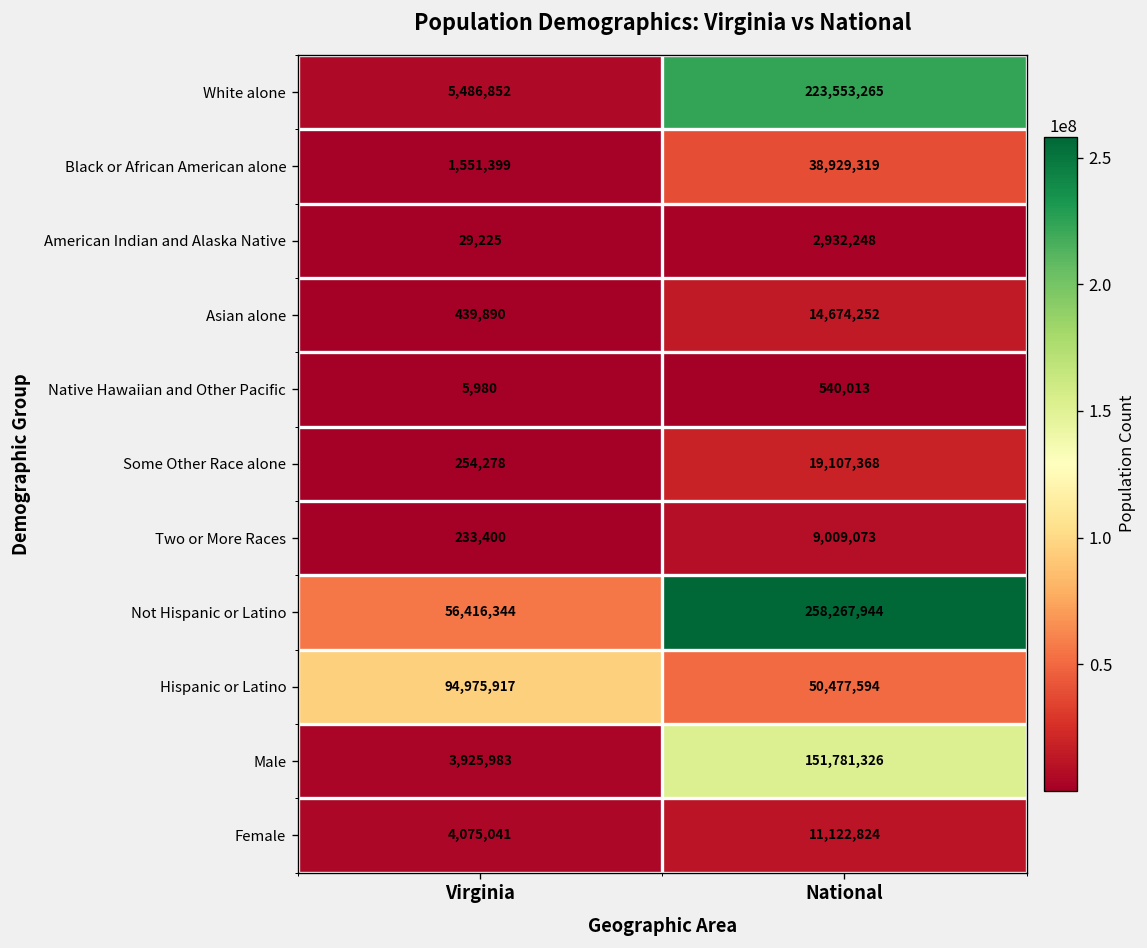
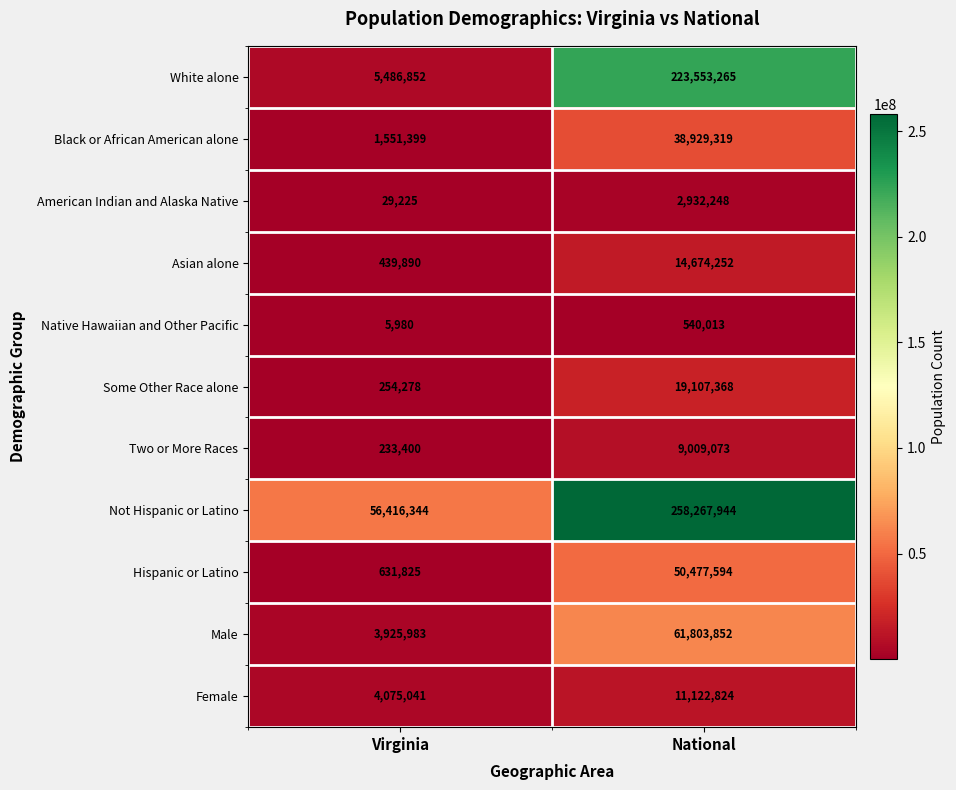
  {
    "White alone": {
      "Virginia": "5,486,852",
      "National": "223,553,265"
    },
    "Black or African American alone": {
      "Virginia": "1,551,399",
      "National": "38,929,319"
    },
    "American Indian and Alaska Native": {
      "Virginia": "29,225",
      "National": "2,932,248"
    },
    "Asian alone": {
      "Virginia": "439,890",
      "National": "14,674,252"
    },
    "Native Hawaiian and Other Pacific": {
      "Virginia": "5,980",
      "National": "540,013"
    },
    "Some Other Race alone": {
      "Virginia": "254,278",
      "National": "19,107,368"
    },
    "Two or More Races": {
      "Virginia": "233,400",
      "National": "9,009,073"
    },
    "Not Hispanic or Latino": {
      "Virginia": "56,416,344",
      "National": "258,267,944"
    },
    "Hispanic or Latino": {
-     "Virginia": "94,975,917",
+     "Virginia": "631,825",
      "National": "50,477,594"
    },
    "Male": {
      "Virginia": "3,925,983",
-     "National": "151,781,326"
+     "National": "61,803,852"
    },
    "Female": {
      "Virginia": "4,075,041",
      "National": "11,122,824"
    }
  }
